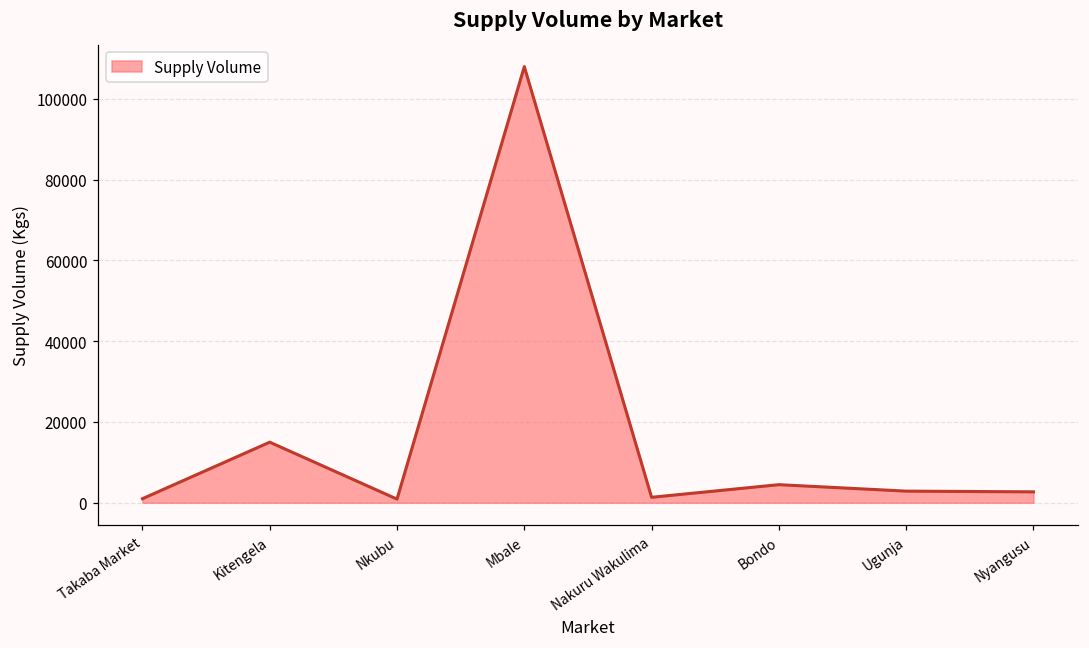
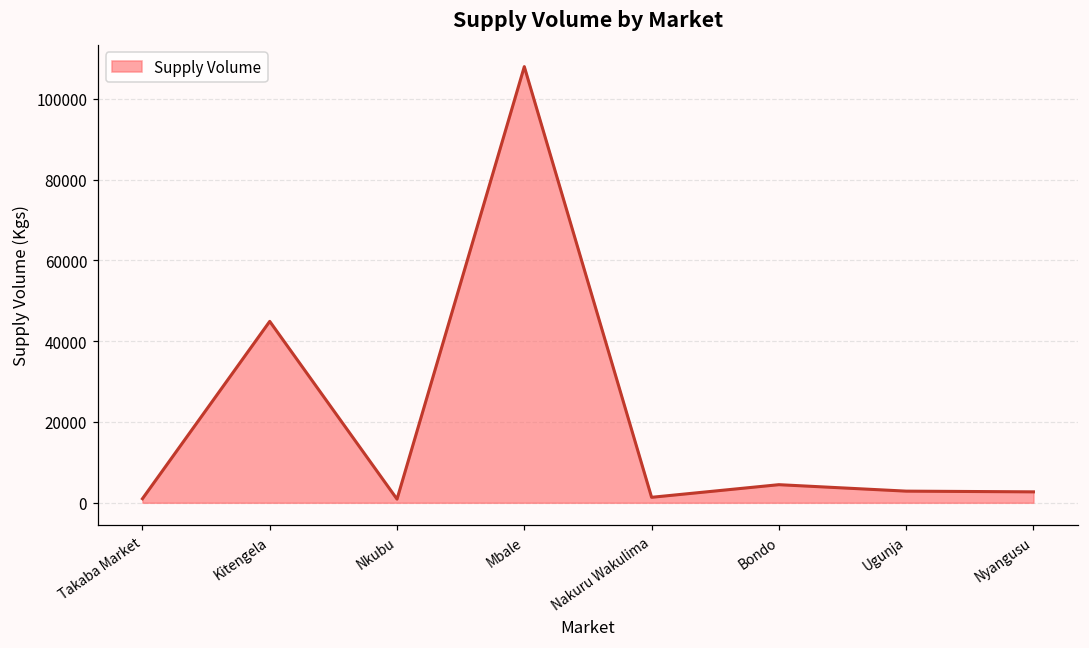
  {
    "Takaba Market": 1000,
-   "Kitengela": 15000,
+   "Kitengela": 45000,
    "Nkubu": 1000,
    "Mbale": 108000,
    "Nakuru Wakulima": 1000,
    "Bondo": 4000,
    "Ugunja": 3000,
    "Nyangusu": 3000
  }
